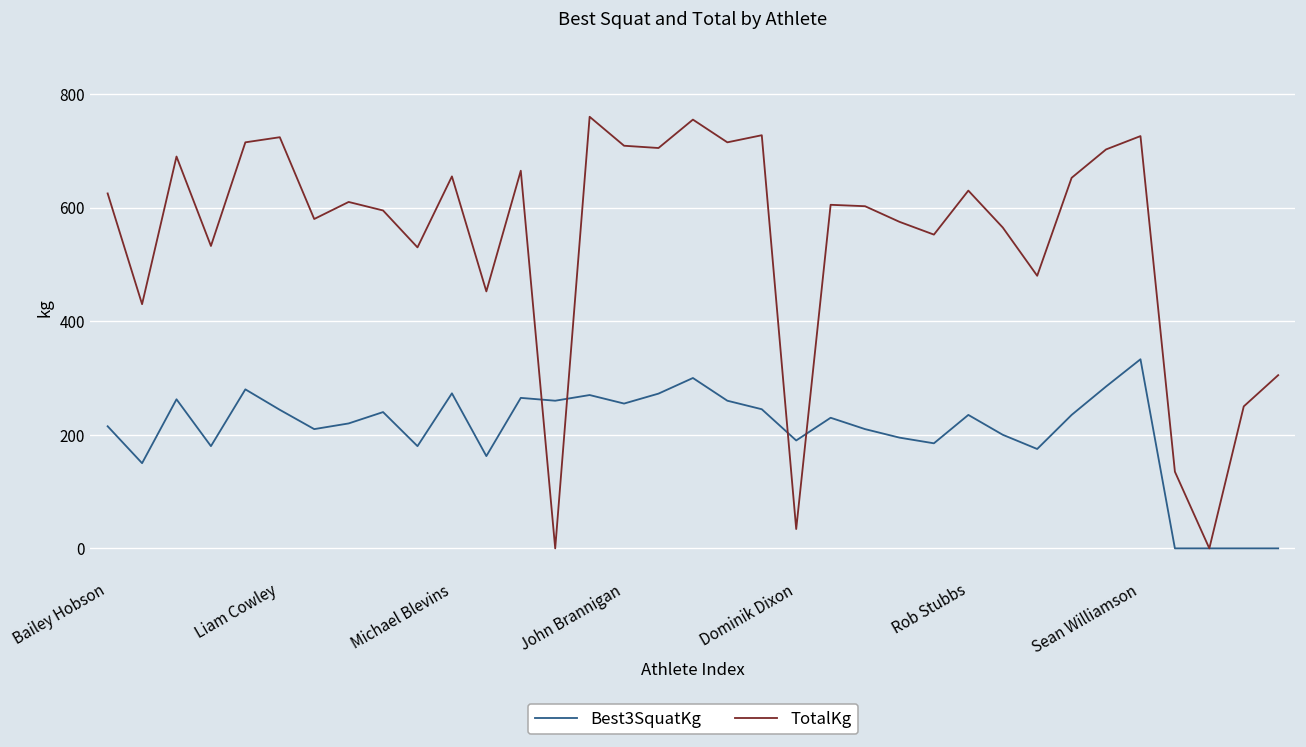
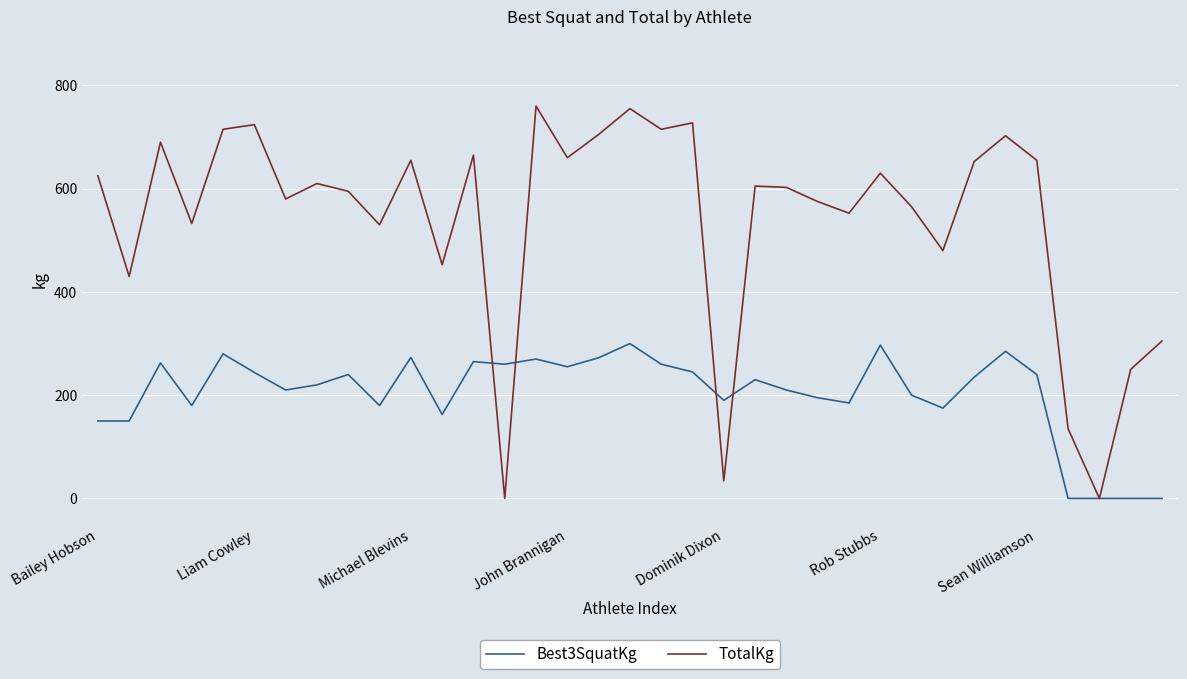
  {
    "Best3SquatKg": {
-     "Bailey Hobson": 220,
+     "Bailey Hobson": 150,
      "Liam Cowley": 240,
      "Michael Blevins": 270,
      "John Brannigan": 260,
      "Dominik Dixon": 190,
-     "Rob Stubbs": 240,
-     "Sean Williamson": 330
+     "Rob Stubbs": 300,
+     "Sean Williamson": 240
    },
    "TotalKg": {
      "Bailey Hobson": 630,
      "Liam Cowley": 720,
      "Michael Blevins": 660,
-     "John Brannigan": 710,
+     "John Brannigan": 660,
      "Dominik Dixon": 30,
      "Rob Stubbs": 630,
-     "Sean Williamson": 730
+     "Sean Williamson": 660
    }
  }
